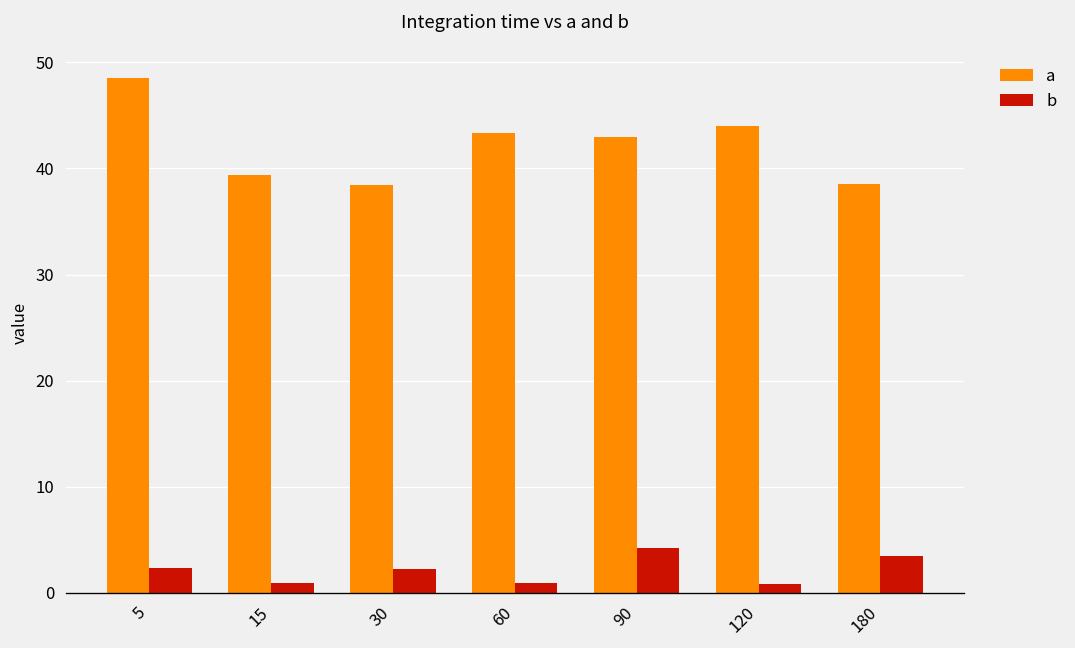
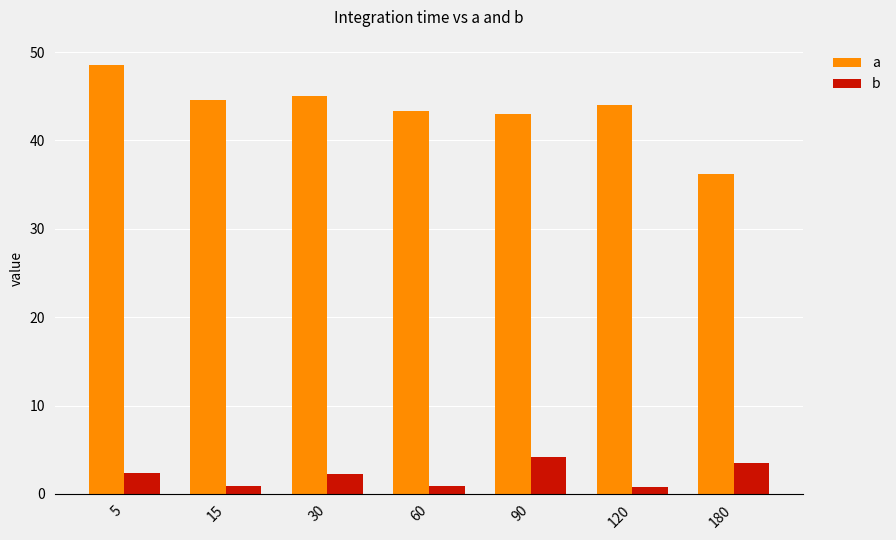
  {
    "a": {
      "5": 49,
-     "15": 39,
-     "30": 38,
+     "15": 45,
+     "30": 45,
      "60": 43,
      "90": 43,
      "120": 44,
-     "180": 39
+     "180": 36
    },
    "b": {
      "5": 2,
      "15": 1,
      "30": 2,
      "60": 1,
      "90": 4,
      "120": 1,
      "180": 3
    }
  }
